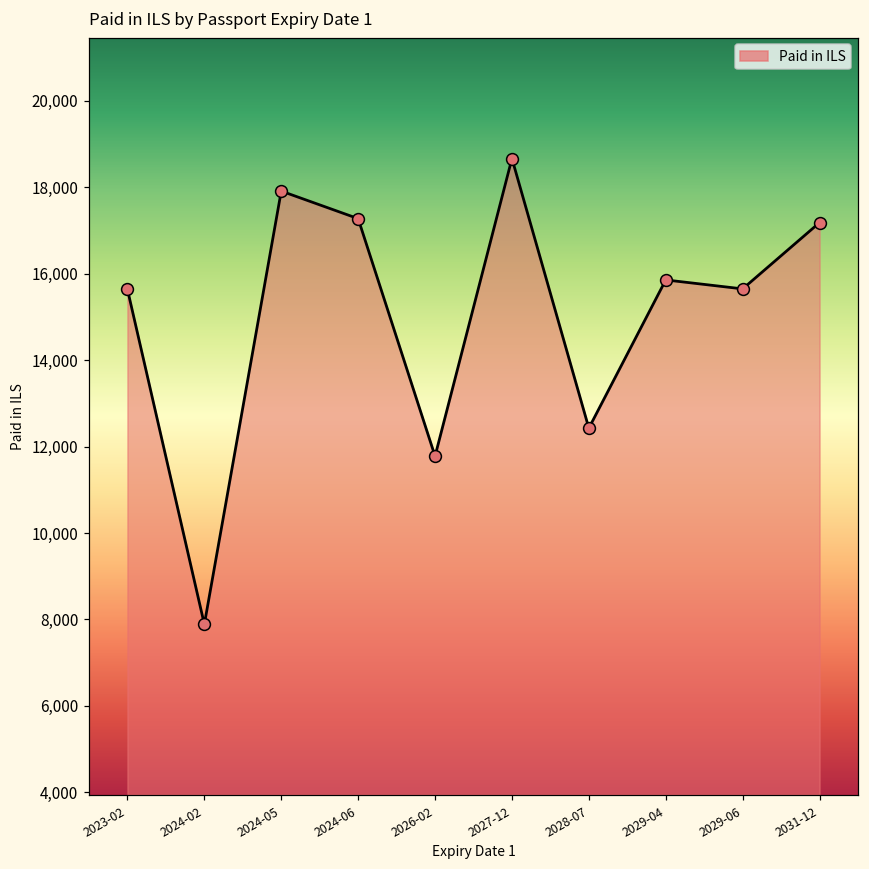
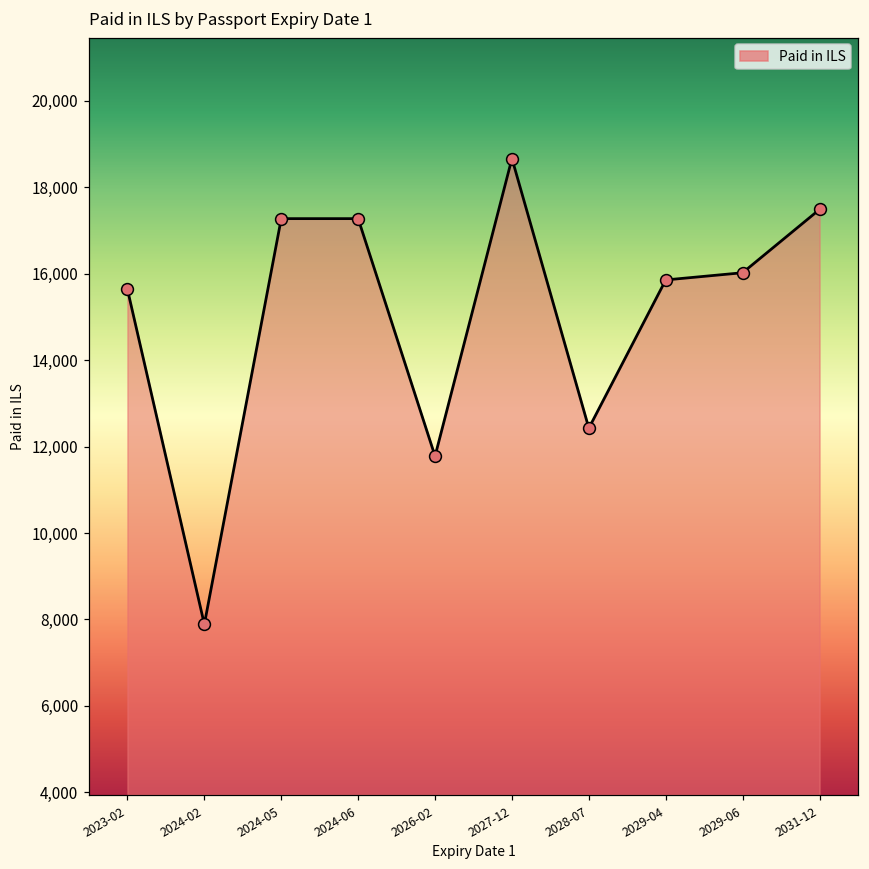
  {
    "2023-02": "15,600",
    "2024-02": "7,900",
-   "2024-05": "17,900",
+   "2024-05": "17,300",
    "2024-06": "17,300",
    "2026-02": "11,800",
    "2027-12": "18,700",
    "2028-07": "12,400",
    "2029-04": "15,900",
-   "2029-06": "15,600",
-   "2031-12": "17,200"
+   "2029-06": "16,000",
+   "2031-12": "17,500"
  }
